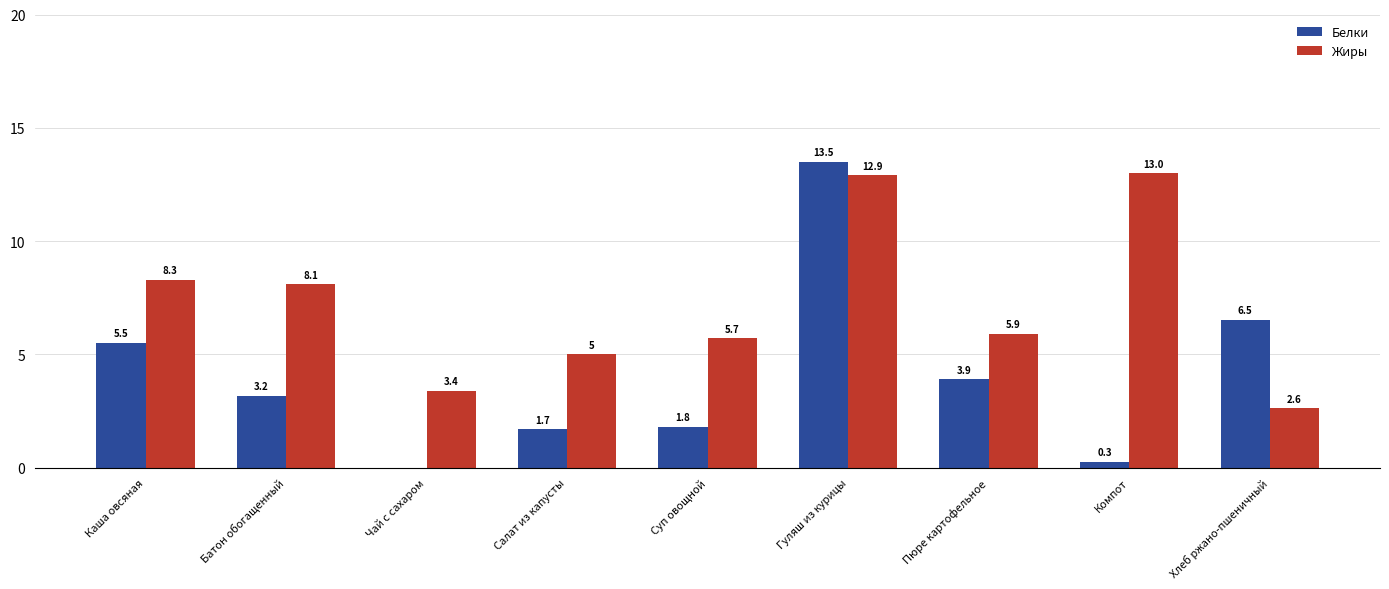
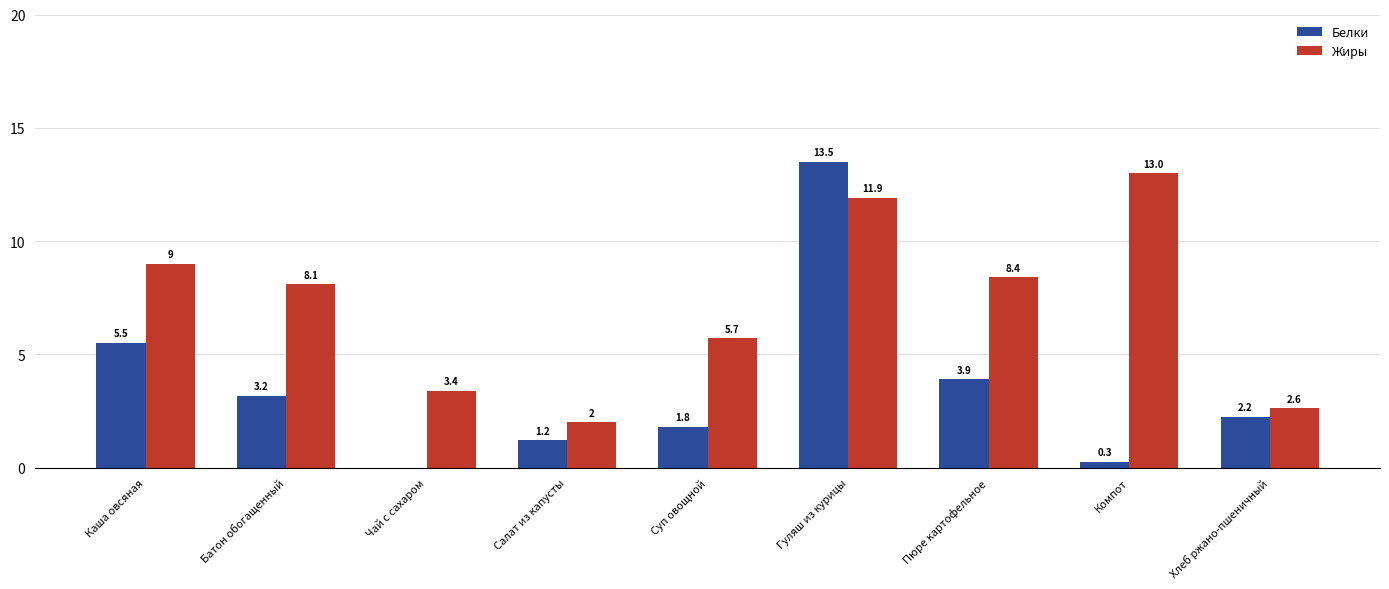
  {
    "Белки": {
      "Каша овсяная": 5.5,
      "Батон обогащенный": 3.2,
-     "Салат из капусты": 1.7,
+     "Салат из капусты": 1.2,
      "Суп овощной": 1.8,
      "Гуляш из курицы": 13.5,
      "Пюре картофельное": 3.9,
      "Компот": 0.3,
-     "Хлеб ржано-пшеничный": 6.5
+     "Хлеб ржано-пшеничный": 2.2
    },
    "Жиры": {
-     "Каша овсяная": 8.3,
+     "Каша овсяная": 9,
      "Батон обогащенный": 8.1,
      "Чай с сахаром": 3.4,
-     "Салат из капусты": 5,
+     "Салат из капусты": 2,
      "Суп овощной": 5.7,
-     "Гуляш из курицы": 12.9,
-     "Пюре картофельное": 5.9,
+     "Гуляш из курицы": 11.9,
+     "Пюре картофельное": 8.4,
      "Компот": 13.0,
      "Хлеб ржано-пшеничный": 2.6
    }
  }
